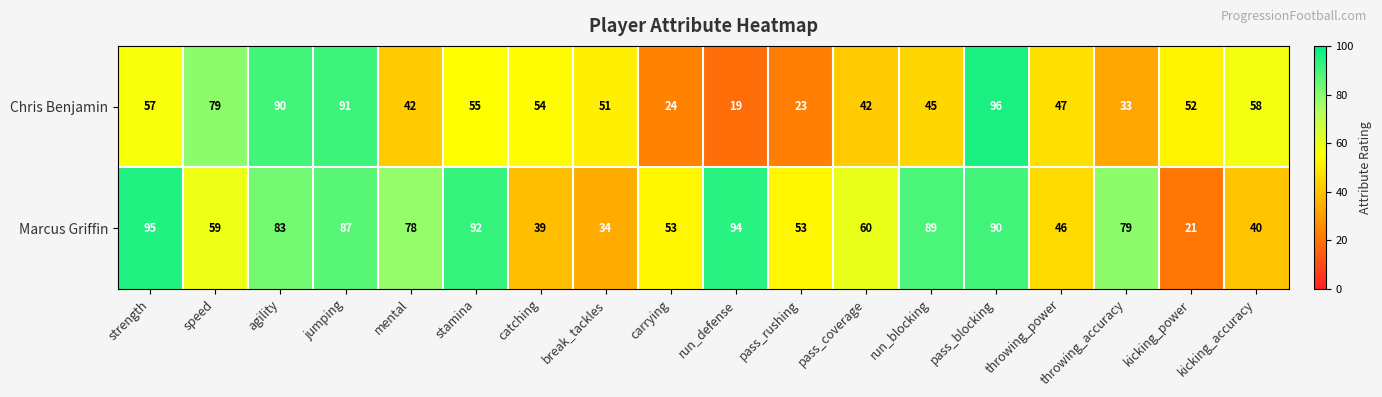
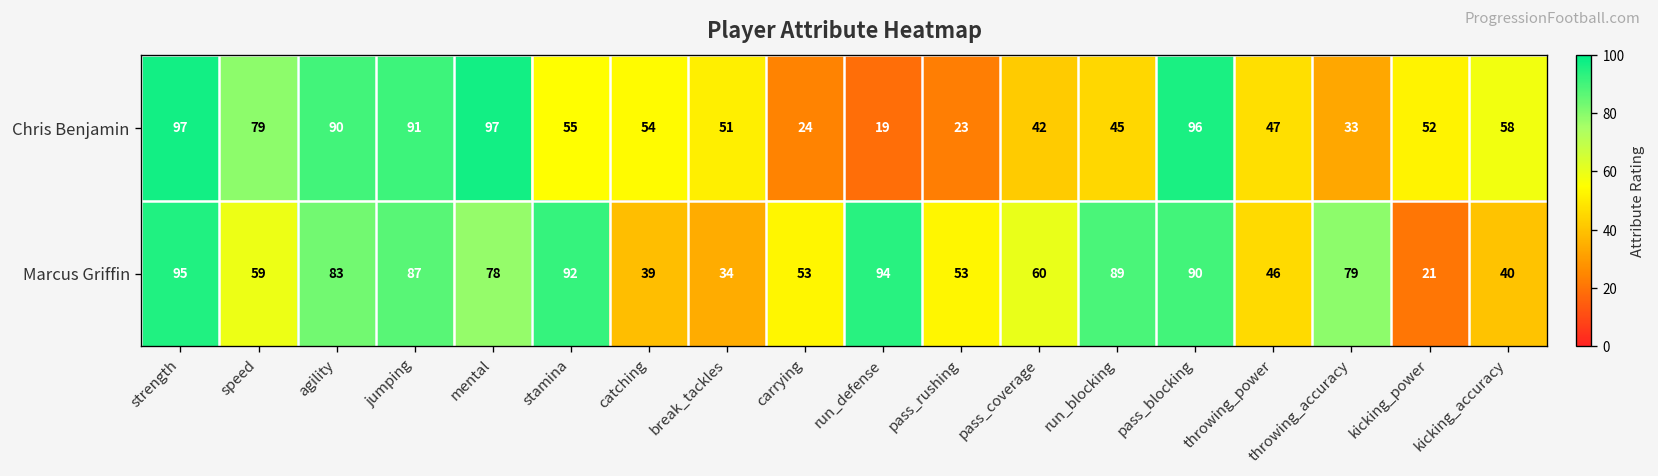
  {
    "Chris Benjamin": {
-     "strength": 57,
+     "strength": 97,
      "speed": 79,
      "agility": 90,
      "jumping": 91,
-     "mental": 42,
+     "mental": 97,
      "stamina": 55,
      "catching": 54,
      "break_tackles": 51,
      "carrying": 24,
      "run_defense": 19,
      "pass_rushing": 23,
      "pass_coverage": 42,
      "run_blocking": 45,
      "pass_blocking": 96,
      "throwing_power": 47,
      "throwing_accuracy": 33,
      "kicking_power": 52,
      "kicking_accuracy": 58
    },
    "Marcus Griffin": {
      "strength": 95,
      "speed": 59,
      "agility": 83,
      "jumping": 87,
      "mental": 78,
      "stamina": 92,
      "catching": 39,
      "break_tackles": 34,
      "carrying": 53,
      "run_defense": 94,
      "pass_rushing": 53,
      "pass_coverage": 60,
      "run_blocking": 89,
      "pass_blocking": 90,
      "throwing_power": 46,
      "throwing_accuracy": 79,
      "kicking_power": 21,
      "kicking_accuracy": 40
    }
  }
